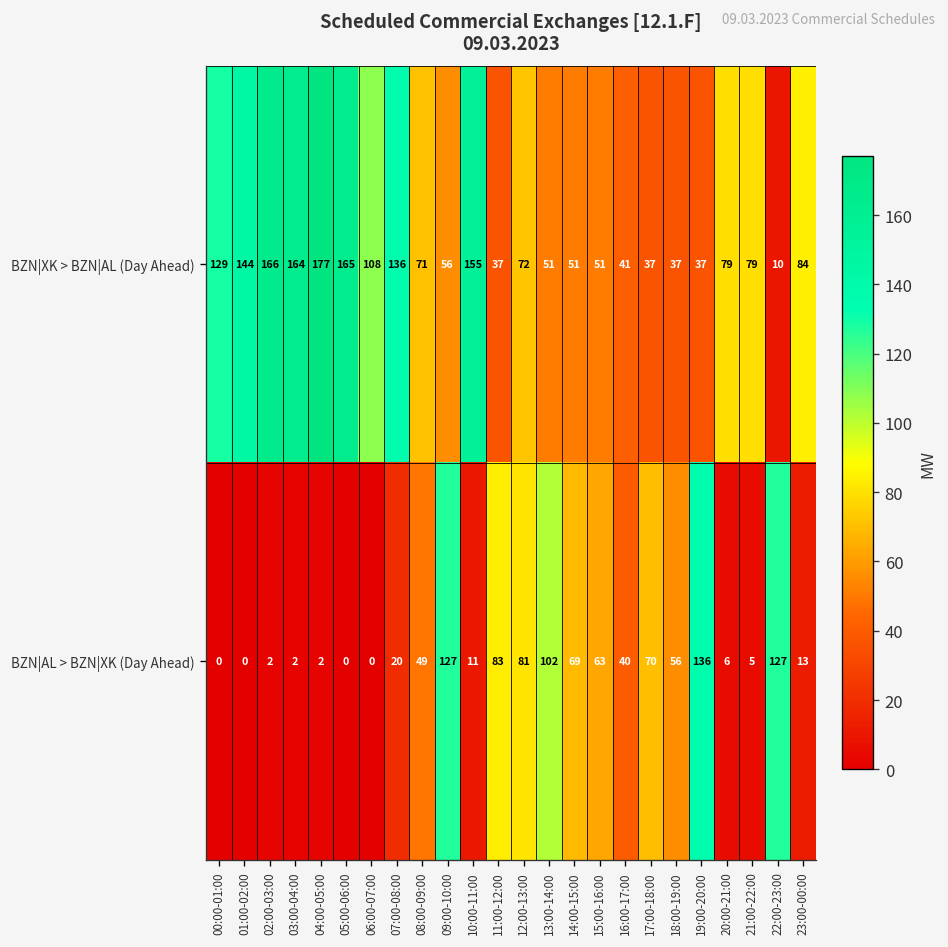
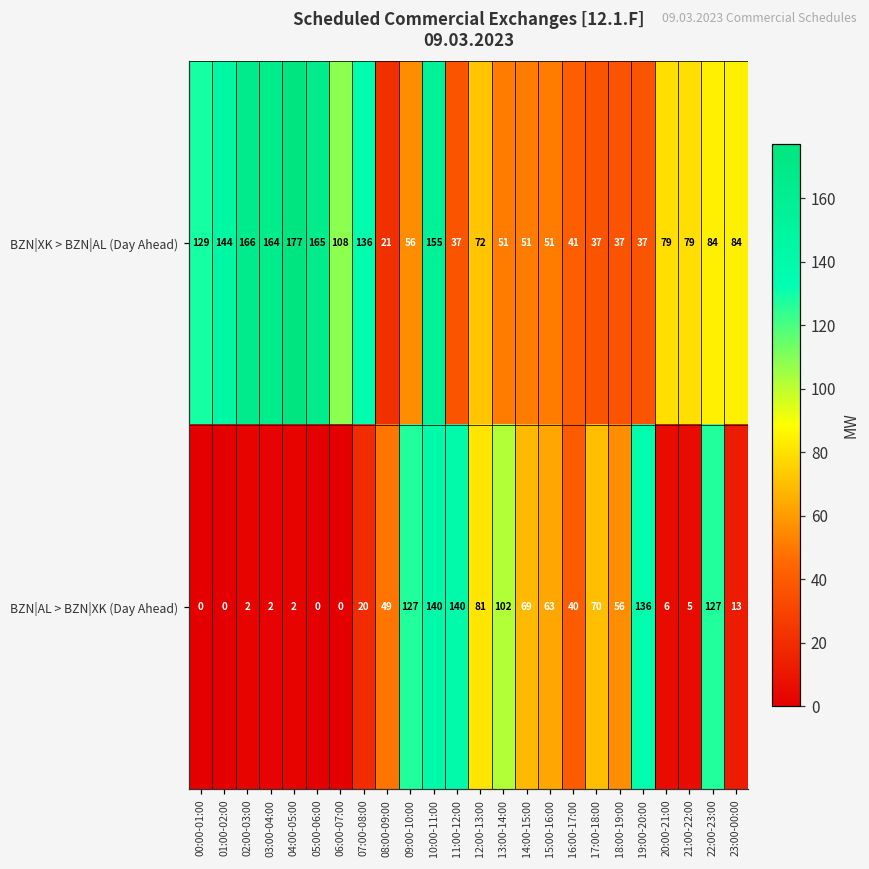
  {
    "BZN|XK > BZN|AL (Day Ahead)": {
      "00:00-01:00": 129,
      "01:00-02:00": 144,
      "02:00-03:00": 166,
      "03:00-04:00": 164,
      "04:00-05:00": 177,
      "05:00-06:00": 165,
      "06:00-07:00": 108,
      "07:00-08:00": 136,
-     "08:00-09:00": 71,
+     "08:00-09:00": 21,
      "09:00-10:00": 56,
      "10:00-11:00": 155,
      "11:00-12:00": 37,
      "12:00-13:00": 72,
      "13:00-14:00": 51,
      "14:00-15:00": 51,
      "15:00-16:00": 51,
      "16:00-17:00": 41,
      "17:00-18:00": 37,
      "18:00-19:00": 37,
      "19:00-20:00": 37,
      "20:00-21:00": 79,
      "21:00-22:00": 79,
-     "22:00-23:00": 10,
+     "22:00-23:00": 84,
      "23:00-00:00": 84
    },
    "BZN|AL > BZN|XK (Day Ahead)": {
      "00:00-01:00": 0,
      "01:00-02:00": 0,
      "02:00-03:00": 2,
      "03:00-04:00": 2,
      "04:00-05:00": 2,
      "05:00-06:00": 0,
      "06:00-07:00": 0,
      "07:00-08:00": 20,
      "08:00-09:00": 49,
      "09:00-10:00": 127,
-     "10:00-11:00": 11,
-     "11:00-12:00": 83,
+     "10:00-11:00": 140,
+     "11:00-12:00": 140,
      "12:00-13:00": 81,
      "13:00-14:00": 102,
      "14:00-15:00": 69,
      "15:00-16:00": 63,
      "16:00-17:00": 40,
      "17:00-18:00": 70,
      "18:00-19:00": 56,
      "19:00-20:00": 136,
      "20:00-21:00": 6,
      "21:00-22:00": 5,
      "22:00-23:00": 127,
      "23:00-00:00": 13
    }
  }
